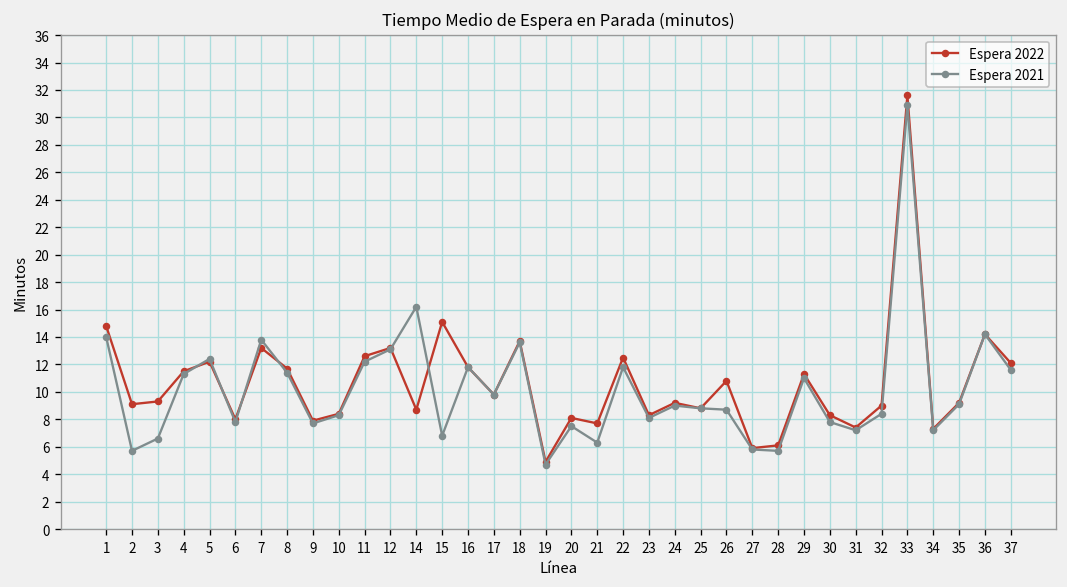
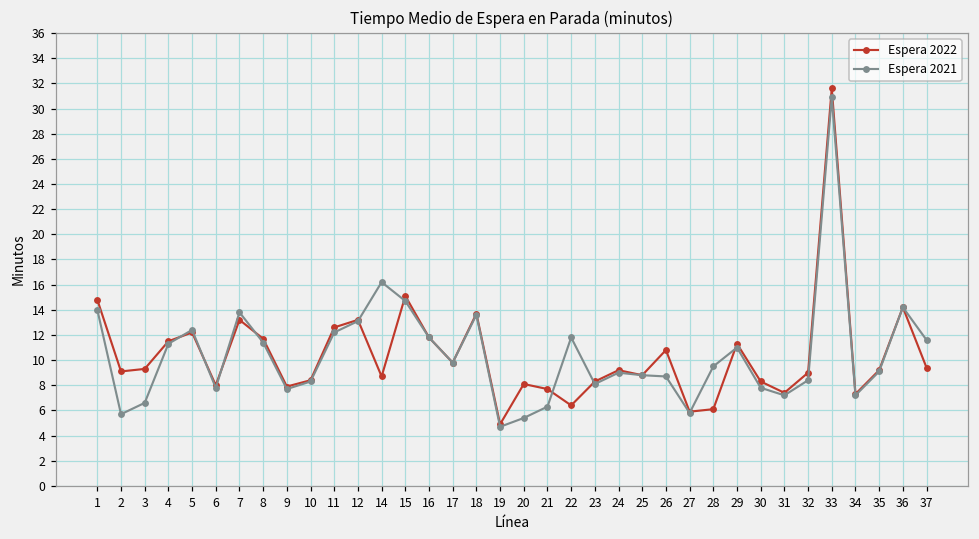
  {
    "Espera 2022": {
      "1": 14.8,
      "2": 9.1,
      "3": 9.3,
      "7": 13.2,
      "8": 11.7,
      "11": 12.6,
      "14": 8.7,
      "15": 15.1,
      "20": 8.1,
      "21": 7.7,
-     "22": 12.5,
+     "22": 6.4,
      "26": 10.8,
      "28": 6.1,
      "29": 11.3,
      "30": 8.3,
      "32": 9.0,
      "33": 31.6,
-     "37": 12.1
+     "37": 9.4
    },
    "Espera 2021": {
      "1": 14.0,
      "2": 5.7,
      "3": 6.6,
      "7": 13.8,
      "8": 11.4,
      "11": 12.2,
      "14": 16.2,
-     "15": 6.8,
-     "20": 7.5,
+     "15": 14.7,
+     "20": 5.4,
      "21": 6.3,
      "22": 11.8,
      "26": 8.7,
-     "28": 5.7,
+     "28": 9.5,
      "29": 11.0,
      "30": 7.8,
      "32": 8.4,
      "33": 30.9,
      "37": 11.6
    }
  }
